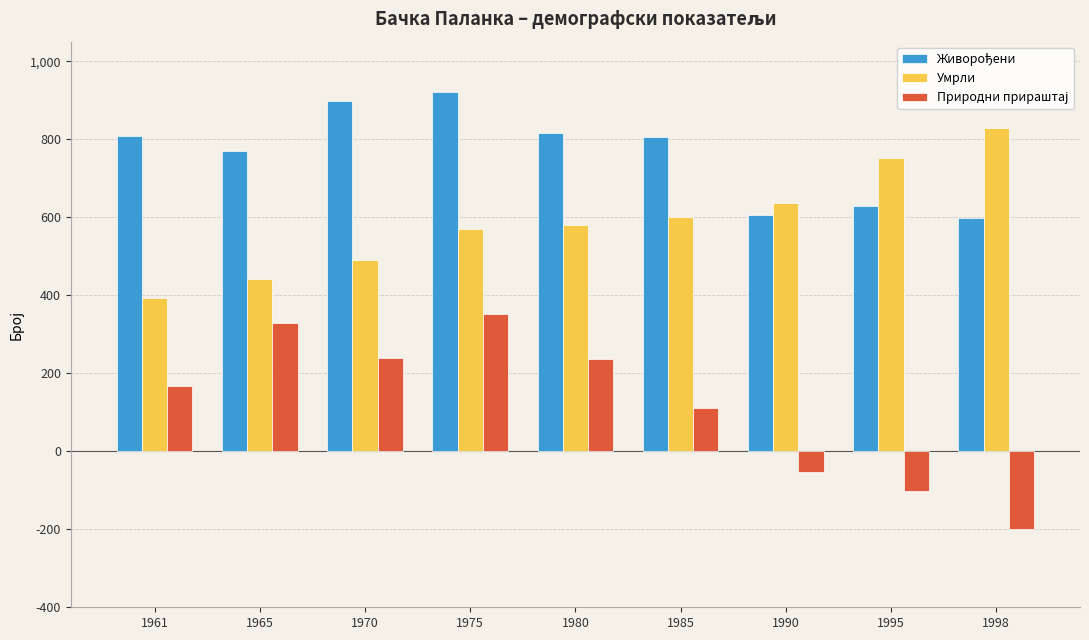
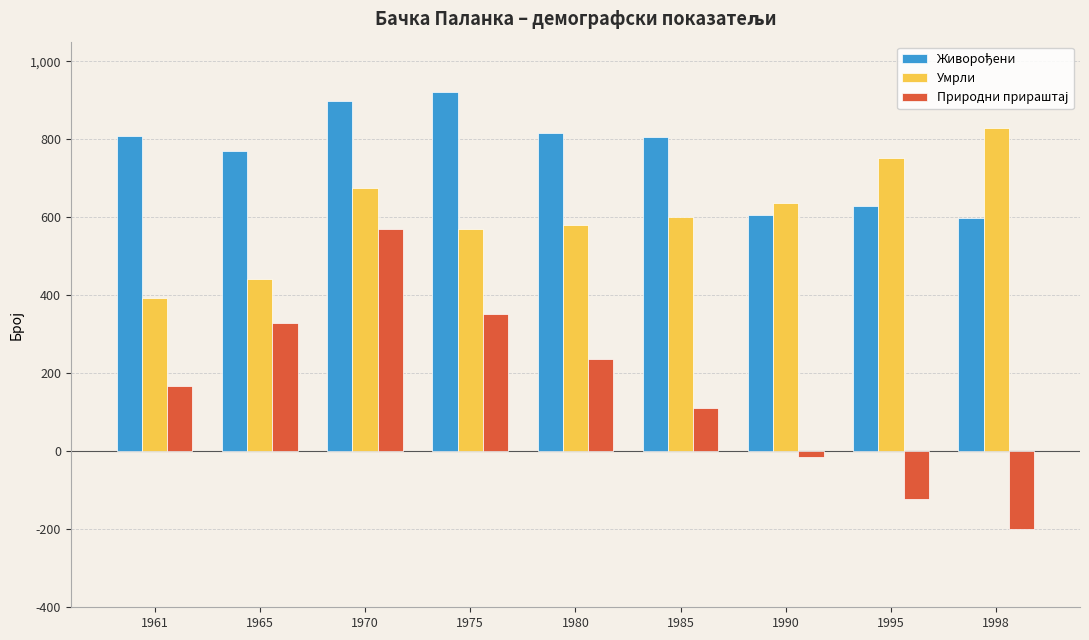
  {
    "Живорођени": {
      "1961": 810,
      "1965": 770,
      "1970": 900,
      "1975": 920,
      "1980": 820,
      "1985": 810,
      "1990": 610,
      "1995": 630,
      "1998": 600
    },
    "Умрли": {
      "1961": 390,
      "1965": 440,
-     "1970": 490,
+     "1970": 680,
      "1975": 570,
      "1980": 580,
      "1985": 600,
      "1990": 640,
      "1995": 750,
      "1998": 830
    },
    "Природни прираштај": {
      "1961": 170,
      "1965": 330,
-     "1970": 240,
+     "1970": 570,
      "1975": 350,
      "1980": 240,
      "1985": 110,
-     "1990": -50,
-     "1995": -100,
+     "1990": -20,
+     "1995": -120,
      "1998": -200
    }
  }
